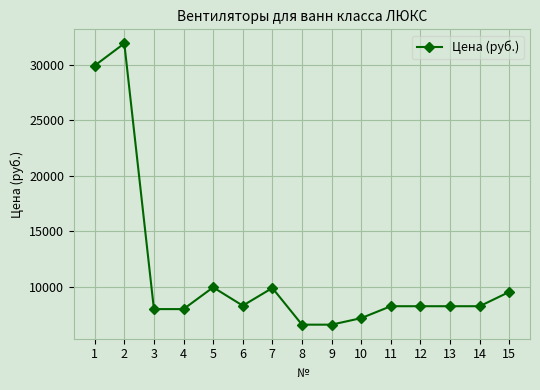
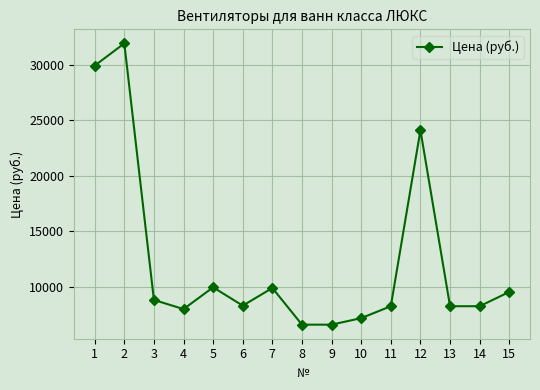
  {
    "1": 29900,
    "2": 31900,
-   "3": 8000,
+   "3": 8800,
    "4": 8000,
    "5": 10000,
    "6": 8300,
    "7": 9900,
    "8": 6600,
    "9": 6600,
    "10": 7200,
    "11": 8300,
-   "12": 8300,
+   "12": 24100,
    "13": 8300,
    "14": 8300,
    "15": 9500
  }
